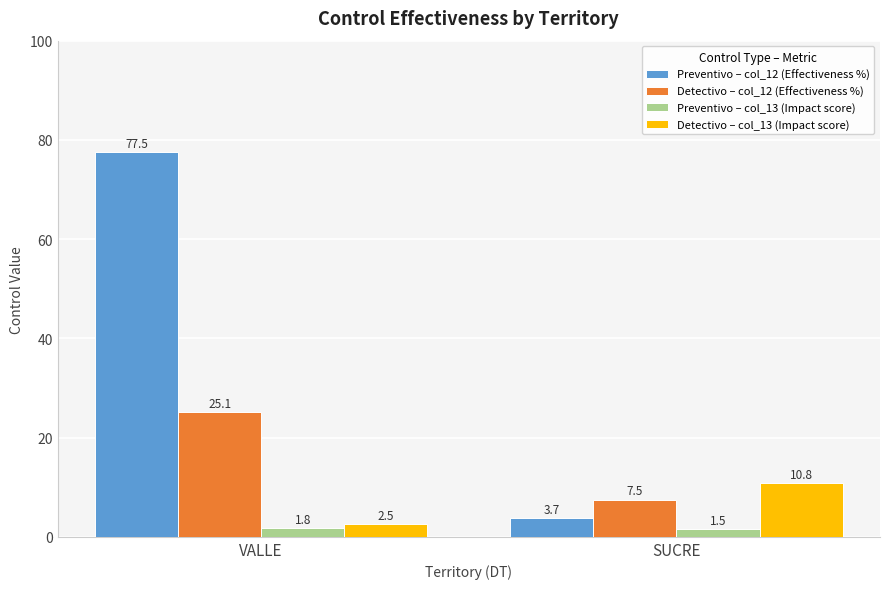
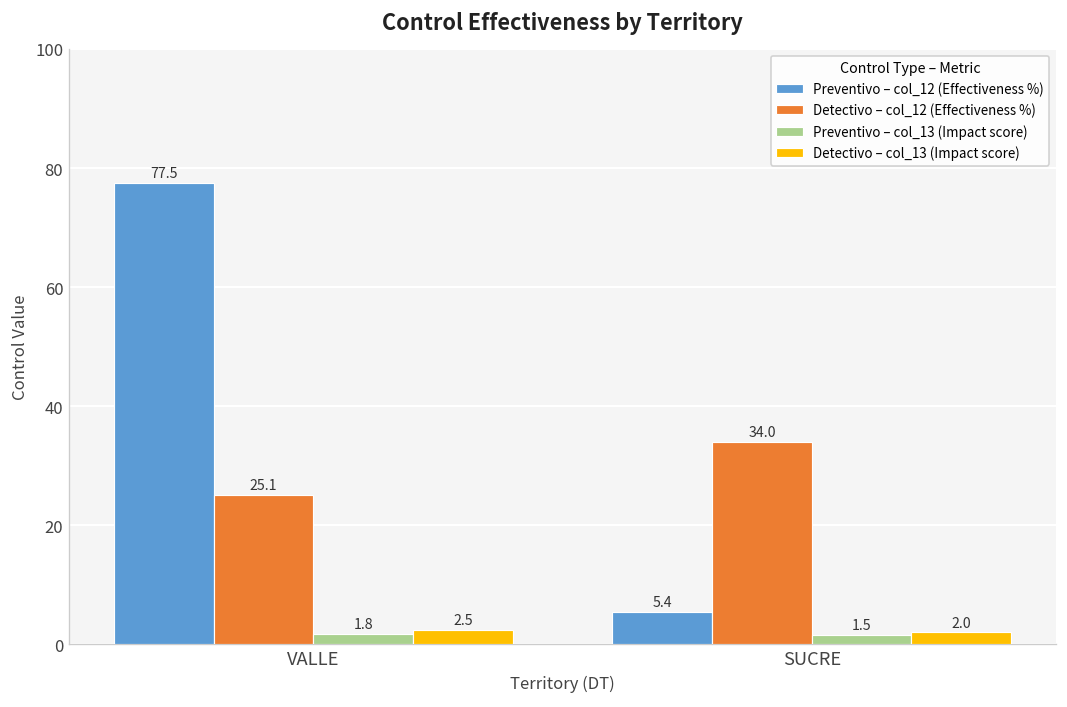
  {
    "Preventivo – col_12 (Effectiveness %)": {
      "VALLE": 77.5,
-     "SUCRE": 3.7
+     "SUCRE": 5.4
    },
    "Detectivo – col_12 (Effectiveness %)": {
      "VALLE": 25.1,
-     "SUCRE": 7.5
+     "SUCRE": 34.0
    },
    "Preventivo – col_13 (Impact score)": {
      "VALLE": 1.8,
      "SUCRE": 1.5
    },
    "Detectivo – col_13 (Impact score)": {
      "VALLE": 2.5,
-     "SUCRE": 10.8
+     "SUCRE": 2.0
    }
  }
